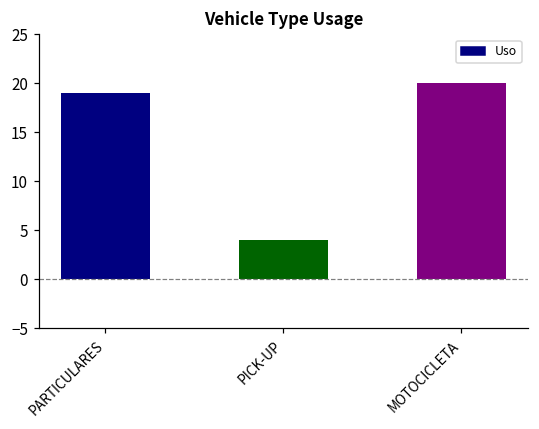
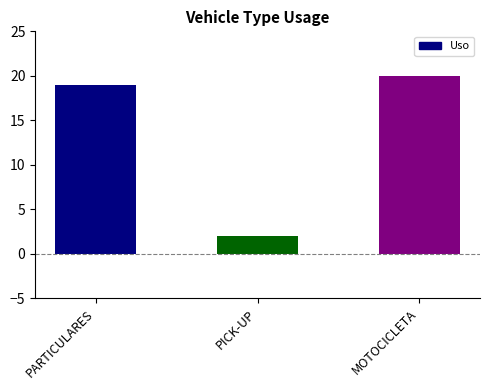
  {
    "PARTICULARES": 19,
-   "PICK-UP": 4,
+   "PICK-UP": 2,
    "MOTOCICLETA": 20
  }
